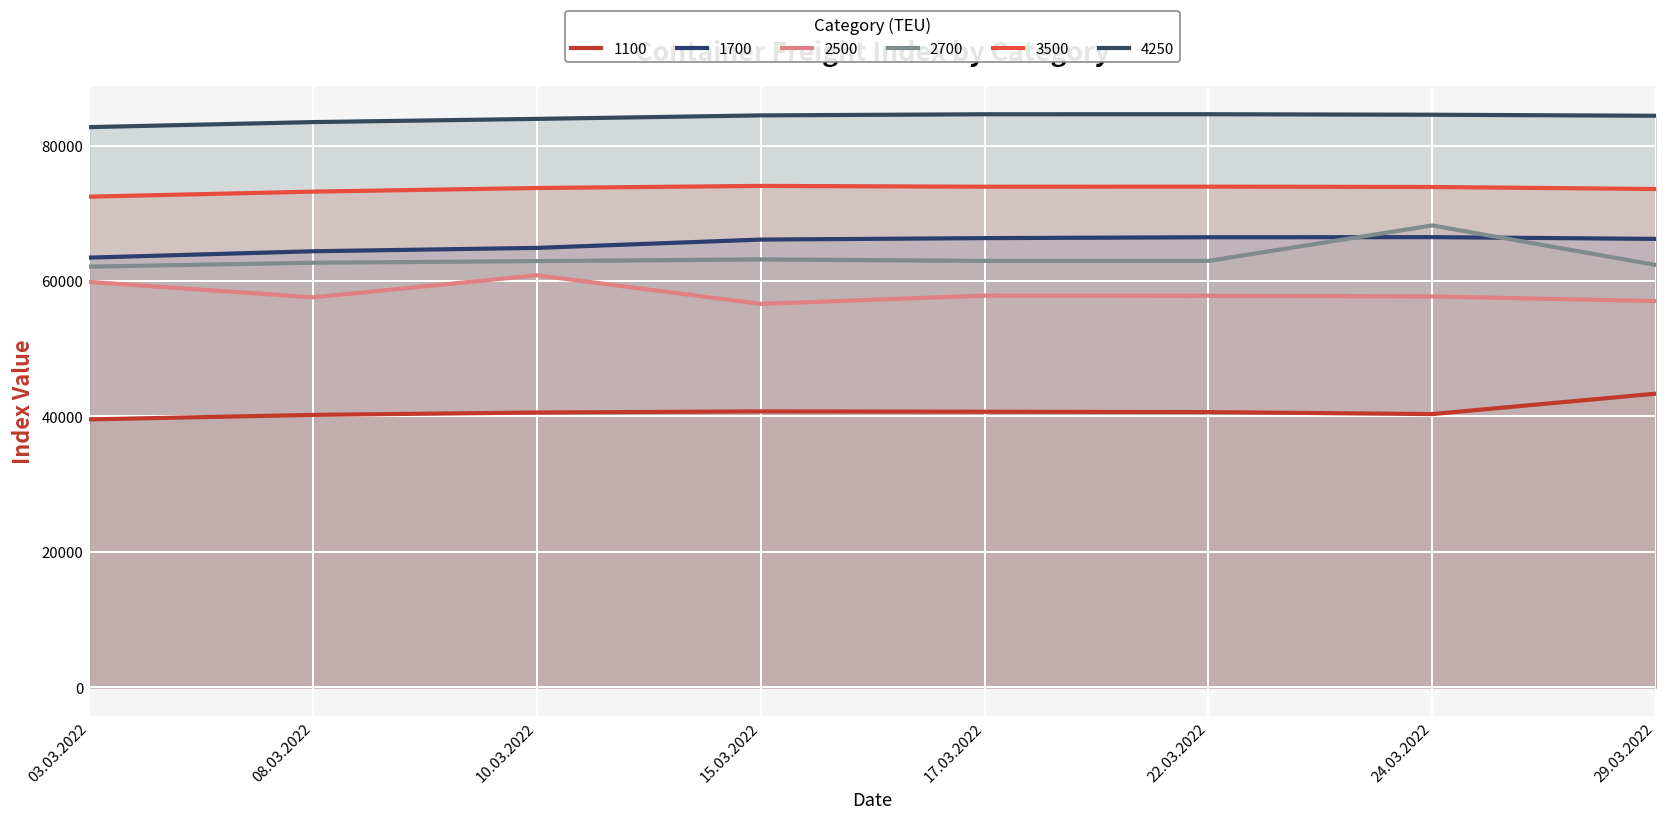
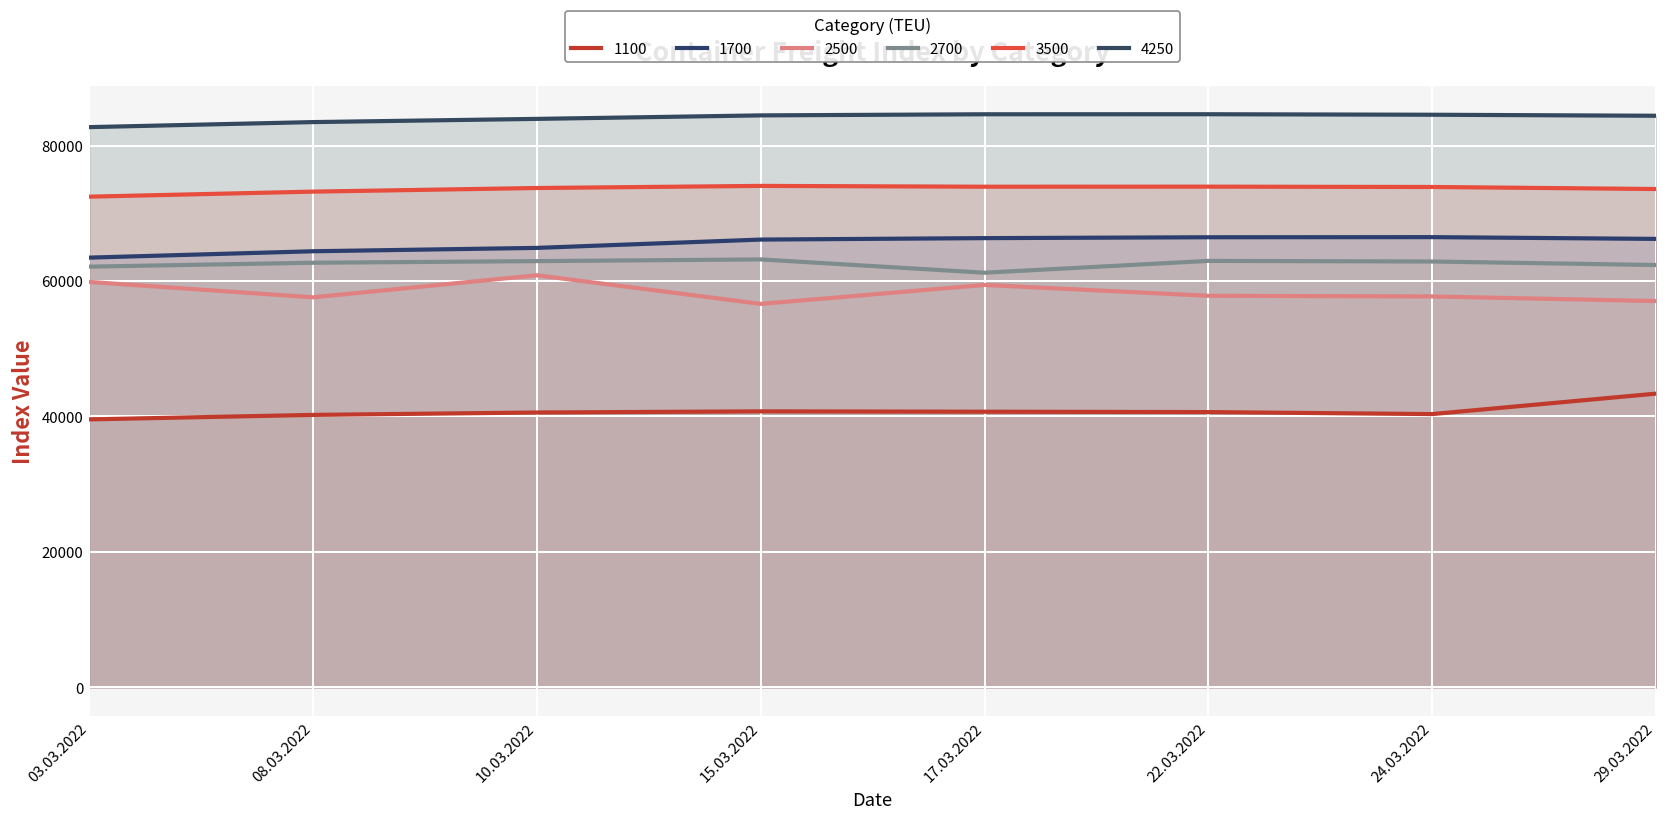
  {
    "2500": {
      "03.03.2022": 60000,
      "08.03.2022": 58000,
      "10.03.2022": 61000,
      "15.03.2022": 57000,
-     "17.03.2022": 58000,
+     "17.03.2022": 59000,
      "22.03.2022": 58000,
      "24.03.2022": 58000,
      "29.03.2022": 57000
    },
    "2700": {
      "03.03.2022": 62000,
      "08.03.2022": 63000,
      "10.03.2022": 63000,
      "15.03.2022": 63000,
-     "17.03.2022": 63000,
+     "17.03.2022": 61000,
      "22.03.2022": 63000,
-     "24.03.2022": 68000,
+     "24.03.2022": 63000,
      "29.03.2022": 62000
    }
  }
